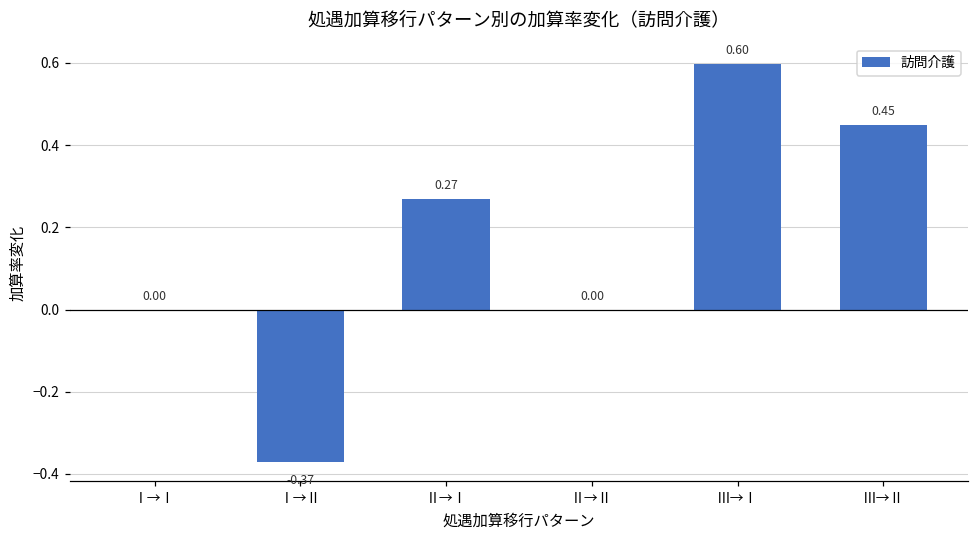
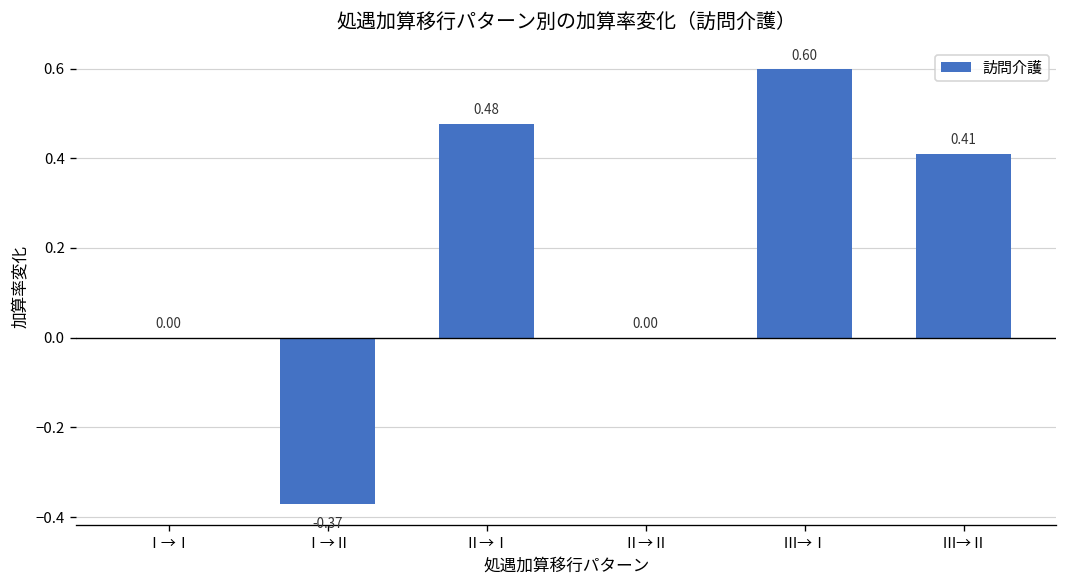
  {
    "Ⅰ→Ⅰ": 0.00,
    "Ⅰ→Ⅱ": -0.37,
-   "Ⅱ→Ⅰ": 0.27,
+   "Ⅱ→Ⅰ": 0.48,
    "Ⅱ→Ⅱ": 0.00,
    "Ⅲ→Ⅰ": 0.60,
-   "Ⅲ→Ⅱ": 0.45
+   "Ⅲ→Ⅱ": 0.41
  }
